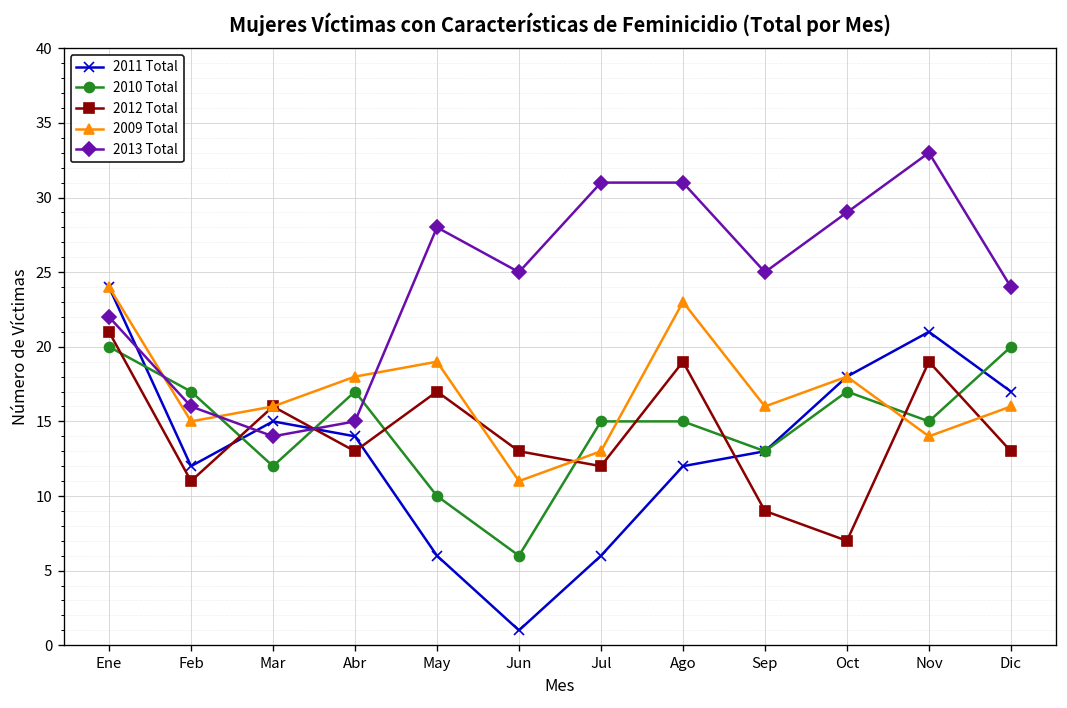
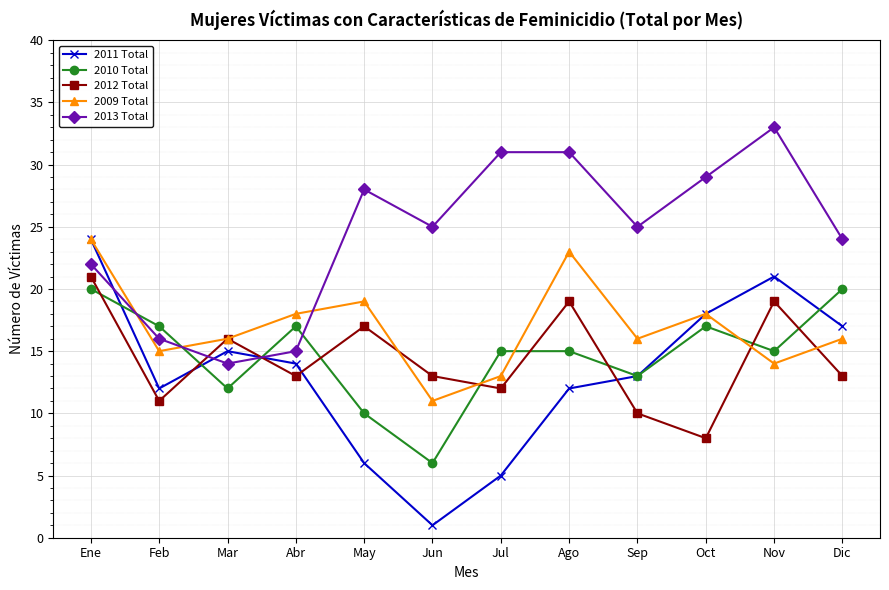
  {
    "2011 Total": {
      "Feb": 12,
      "Mar": 15,
      "Abr": 14,
      "May": 6,
      "Jun": 1,
-     "Jul": 6,
+     "Jul": 5,
      "Ago": 12,
      "Nov": 21,
      "Dic": 17
    },
    "2010 Total": {
      "Ene": 20,
      "Feb": 17,
      "Mar": 12,
      "Abr": 17,
      "May": 10,
      "Jun": 6,
      "Jul": 15,
      "Ago": 15,
      "Oct": 17,
      "Nov": 15,
      "Dic": 20
    },
    "2012 Total": {
      "Ene": 21,
      "Feb": 11,
      "Abr": 13,
      "May": 17,
      "Jun": 13,
      "Jul": 12,
      "Ago": 19,
-     "Sep": 9,
-     "Oct": 7,
+     "Sep": 10,
+     "Oct": 8,
      "Nov": 19,
      "Dic": 13
    },
    "2009 Total": {
      "Feb": 15,
      "Abr": 18,
      "May": 19,
      "Jun": 11,
      "Jul": 13,
      "Ago": 23,
      "Sep": 16,
      "Nov": 14,
      "Dic": 16
    },
    "2013 Total": {
      "Ene": 22,
      "Feb": 16,
      "Mar": 14,
      "Abr": 15,
      "May": 28,
      "Jun": 25,
      "Jul": 31,
      "Ago": 31,
      "Sep": 25,
      "Oct": 29,
      "Nov": 33,
      "Dic": 24
    }
  }
